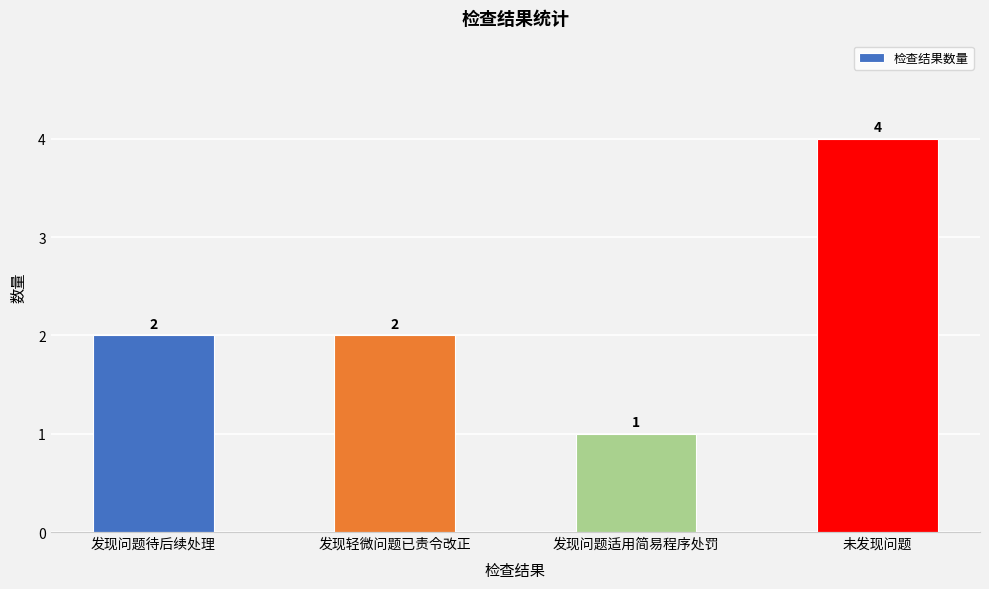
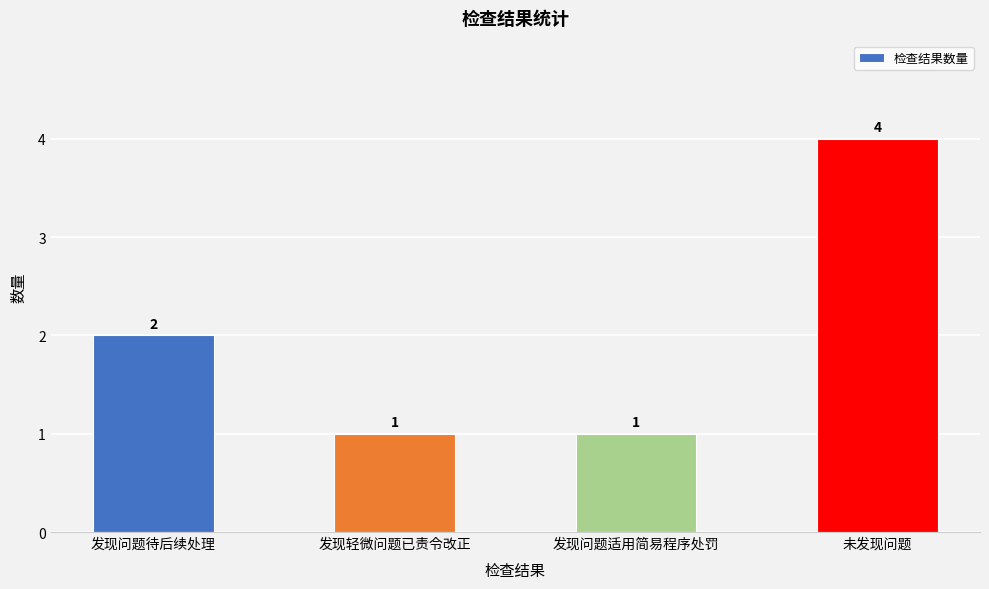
  {
    "发现问题待后续处理": 2,
-   "发现轻微问题已责令改正": 2,
+   "发现轻微问题已责令改正": 1,
    "发现问题适用简易程序处罚": 1,
    "未发现问题": 4
  }
